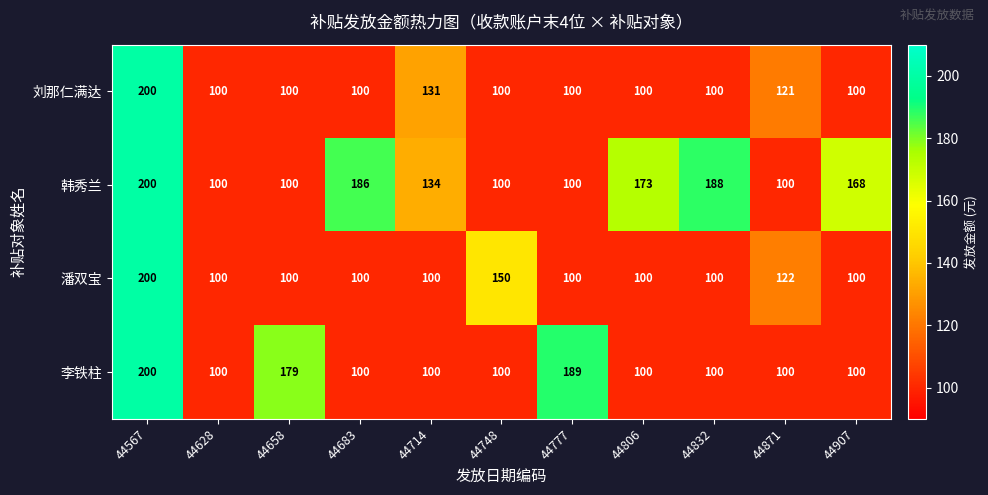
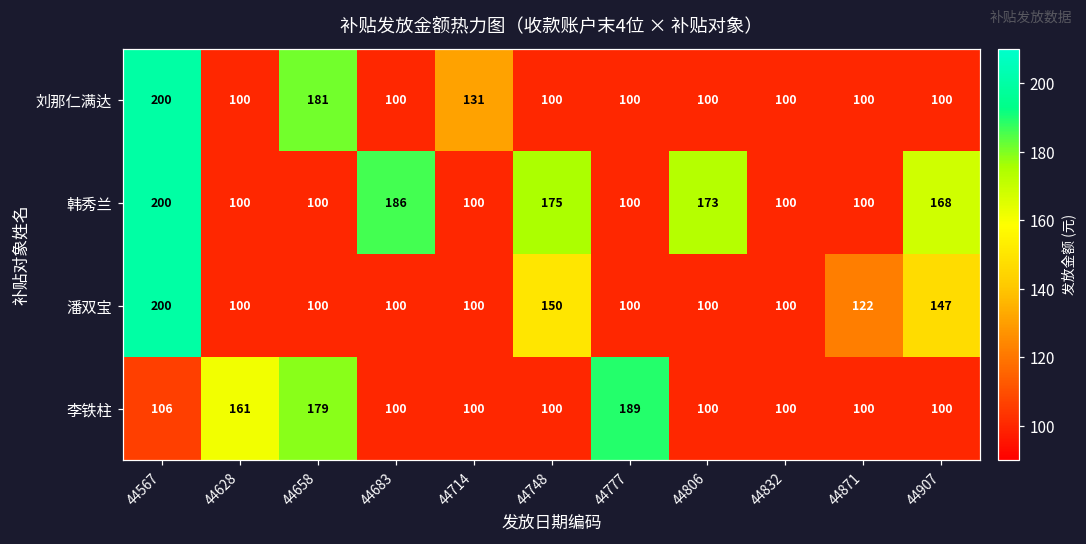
  {
    "刘那仁满达": {
      "44567": 200,
      "44628": 100,
-     "44658": 100,
+     "44658": 181,
      "44683": 100,
      "44714": 131,
      "44748": 100,
      "44777": 100,
      "44806": 100,
      "44832": 100,
-     "44871": 121,
+     "44871": 100,
      "44907": 100
    },
    "韩秀兰": {
      "44567": 200,
      "44628": 100,
      "44658": 100,
      "44683": 186,
-     "44714": 134,
-     "44748": 100,
+     "44714": 100,
+     "44748": 175,
      "44777": 100,
      "44806": 173,
-     "44832": 188,
+     "44832": 100,
      "44871": 100,
      "44907": 168
    },
    "潘双宝": {
      "44567": 200,
      "44628": 100,
      "44658": 100,
      "44683": 100,
      "44714": 100,
      "44748": 150,
      "44777": 100,
      "44806": 100,
      "44832": 100,
      "44871": 122,
-     "44907": 100
+     "44907": 147
    },
    "李铁柱": {
-     "44567": 200,
-     "44628": 100,
+     "44567": 106,
+     "44628": 161,
      "44658": 179,
      "44683": 100,
      "44714": 100,
      "44748": 100,
      "44777": 189,
      "44806": 100,
      "44832": 100,
      "44871": 100,
      "44907": 100
    }
  }
